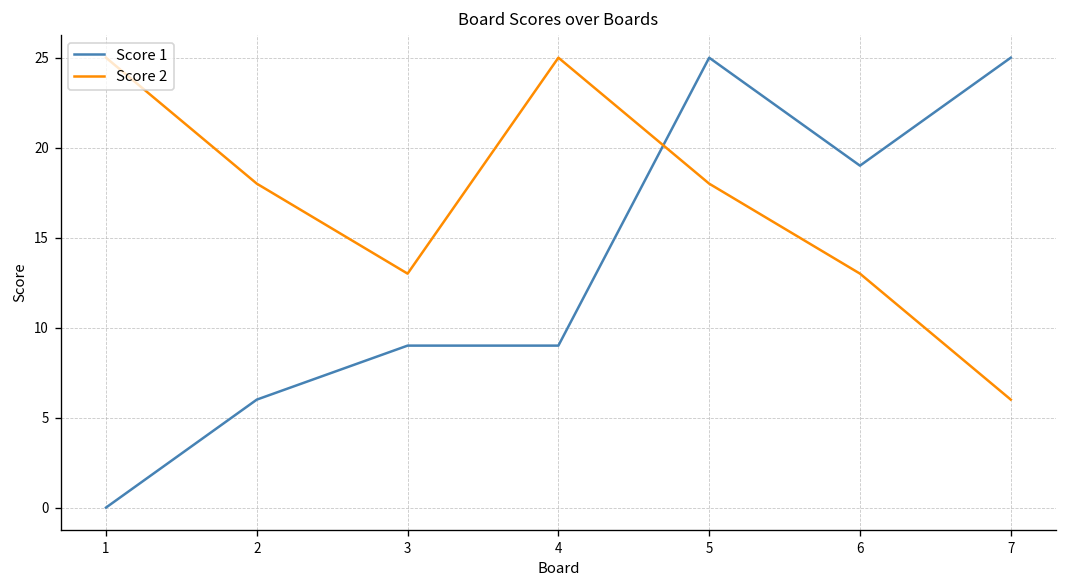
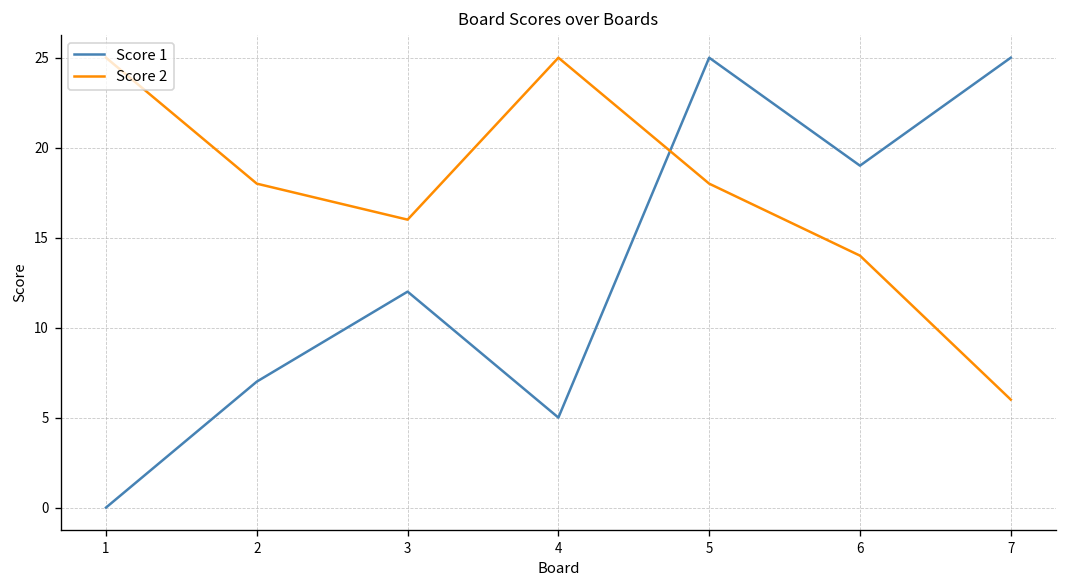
  {
    "Score 1": {
      "1": 0,
-     "2": 6,
-     "3": 9,
-     "4": 9,
+     "2": 7,
+     "3": 12,
+     "4": 5,
      "5": 25,
      "6": 19,
      "7": 25
    },
    "Score 2": {
      "2": 18,
-     "3": 13,
+     "3": 16,
      "4": 25,
      "5": 18,
-     "6": 13,
+     "6": 14,
      "7": 6
    }
  }
